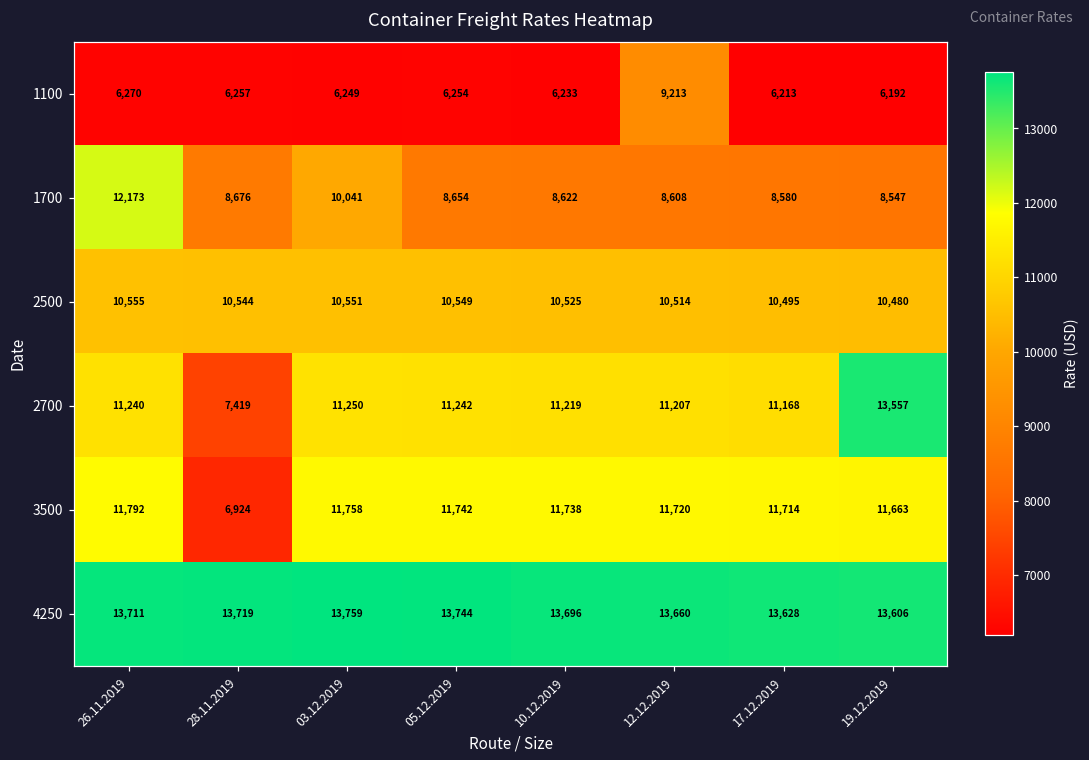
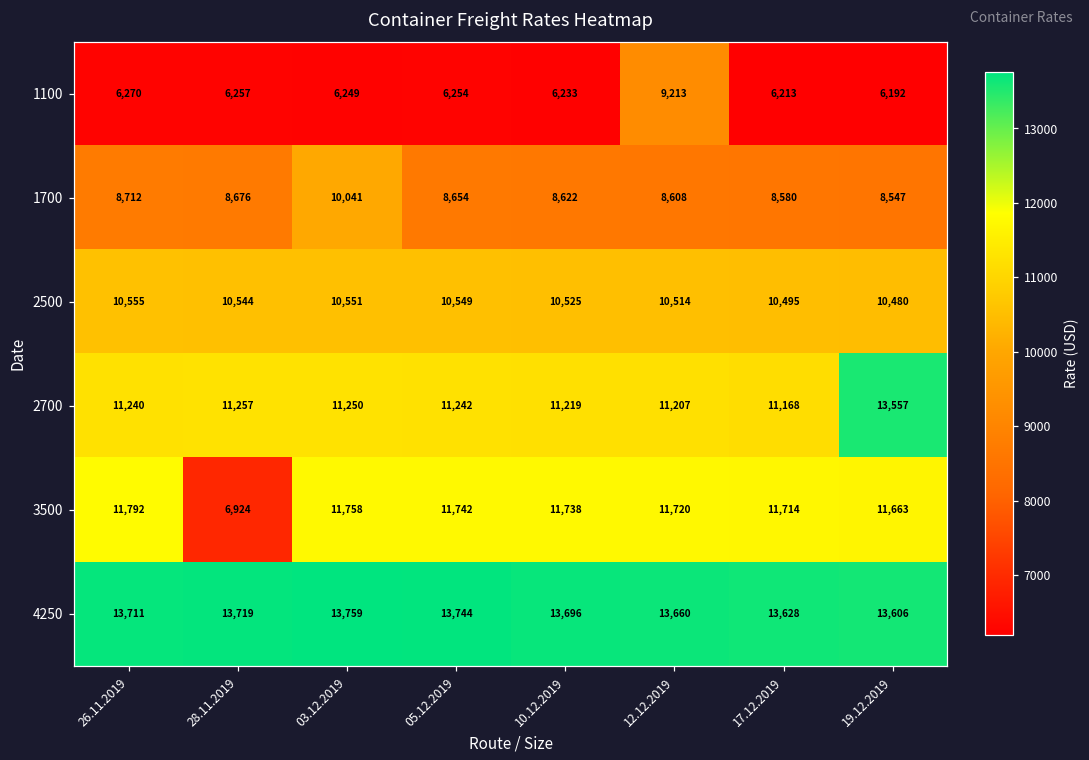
  {
    "1100": {
      "26.11.2019": "6,270",
      "28.11.2019": "6,257",
      "03.12.2019": "6,249",
      "05.12.2019": "6,254",
      "10.12.2019": "6,233",
      "12.12.2019": "9,213",
      "17.12.2019": "6,213",
      "19.12.2019": "6,192"
    },
    "1700": {
-     "26.11.2019": "12,173",
+     "26.11.2019": "8,712",
      "28.11.2019": "8,676",
      "03.12.2019": "10,041",
      "05.12.2019": "8,654",
      "10.12.2019": "8,622",
      "12.12.2019": "8,608",
      "17.12.2019": "8,580",
      "19.12.2019": "8,547"
    },
    "2500": {
      "26.11.2019": "10,555",
      "28.11.2019": "10,544",
      "03.12.2019": "10,551",
      "05.12.2019": "10,549",
      "10.12.2019": "10,525",
      "12.12.2019": "10,514",
      "17.12.2019": "10,495",
      "19.12.2019": "10,480"
    },
    "2700": {
      "26.11.2019": "11,240",
-     "28.11.2019": "7,419",
+     "28.11.2019": "11,257",
      "03.12.2019": "11,250",
      "05.12.2019": "11,242",
      "10.12.2019": "11,219",
      "12.12.2019": "11,207",
      "17.12.2019": "11,168",
      "19.12.2019": "13,557"
    },
    "3500": {
      "26.11.2019": "11,792",
      "28.11.2019": "6,924",
      "03.12.2019": "11,758",
      "05.12.2019": "11,742",
      "10.12.2019": "11,738",
      "12.12.2019": "11,720",
      "17.12.2019": "11,714",
      "19.12.2019": "11,663"
    },
    "4250": {
      "26.11.2019": "13,711",
      "28.11.2019": "13,719",
      "03.12.2019": "13,759",
      "05.12.2019": "13,744",
      "10.12.2019": "13,696",
      "12.12.2019": "13,660",
      "17.12.2019": "13,628",
      "19.12.2019": "13,606"
    }
  }
